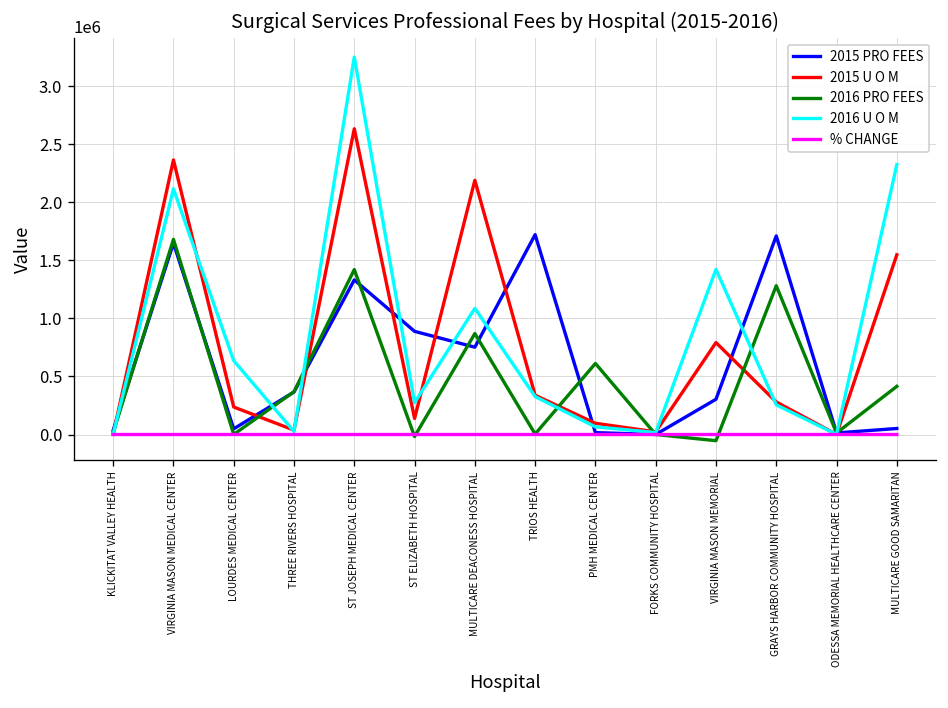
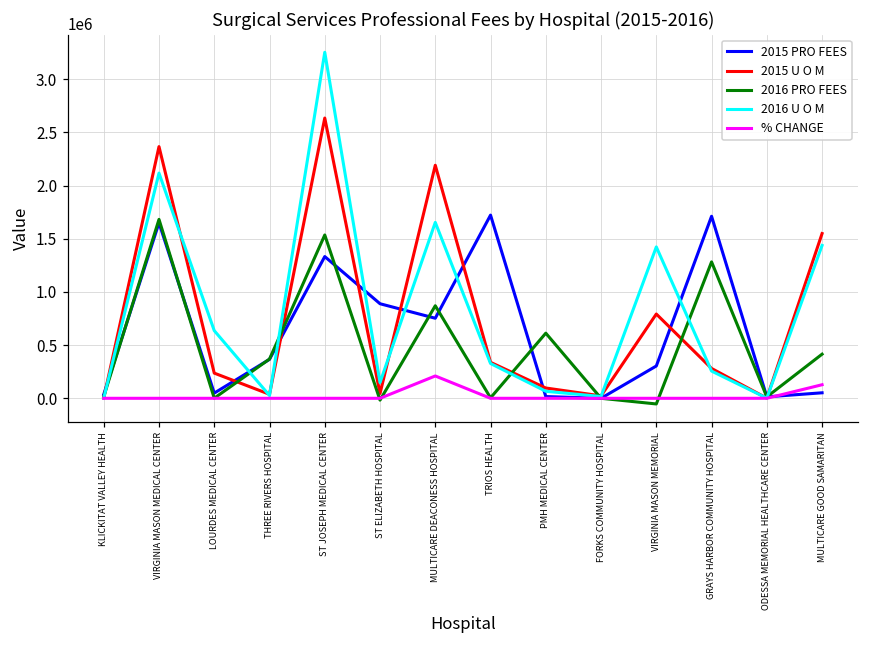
  {
    "2015 PRO FEES": {
      "VIRGINIA MASON MEDICAL CENTER": 1600000,
      "LOURDES MEDICAL CENTER": 0,
      "ST JOSEPH MEDICAL CENTER": 1300000,
      "ST ELIZABETH HOSPITAL": 900000,
      "MULTICARE DEACONESS HOSPITAL": 800000,
      "TRIOS HEALTH": 1700000,
      "VIRGINIA MASON MEMORIAL": 300000,
      "GRAYS HARBOR COMMUNITY HOSPITAL": 1700000,
      "MULTICARE GOOD SAMARITAN": 100000
    },
    "2015 U O M": {
      "VIRGINIA MASON MEDICAL CENTER": 2400000,
      "LOURDES MEDICAL CENTER": 200000,
      "ST JOSEPH MEDICAL CENTER": 2600000,
-     "ST ELIZABETH HOSPITAL": 100000,
+     "ST ELIZABETH HOSPITAL": 0,
      "MULTICARE DEACONESS HOSPITAL": 2200000,
      "PMH MEDICAL CENTER": 100000,
      "VIRGINIA MASON MEMORIAL": 800000,
      "MULTICARE GOOD SAMARITAN": 1500000
    },
    "2016 PRO FEES": {
      "VIRGINIA MASON MEDICAL CENTER": 1700000,
-     "ST JOSEPH MEDICAL CENTER": 1400000,
+     "ST JOSEPH MEDICAL CENTER": 1500000,
      "MULTICARE DEACONESS HOSPITAL": 900000,
      "PMH MEDICAL CENTER": 600000,
      "VIRGINIA MASON MEMORIAL": -100000,
      "GRAYS HARBOR COMMUNITY HOSPITAL": 1300000,
      "MULTICARE GOOD SAMARITAN": 400000
    },
    "2016 U O M": {
      "VIRGINIA MASON MEDICAL CENTER": 2100000,
      "LOURDES MEDICAL CENTER": 600000,
      "ST JOSEPH MEDICAL CENTER": 3300000,
-     "ST ELIZABETH HOSPITAL": 300000,
-     "MULTICARE DEACONESS HOSPITAL": 1100000,
+     "ST ELIZABETH HOSPITAL": 100000,
+     "MULTICARE DEACONESS HOSPITAL": 1700000,
      "PMH MEDICAL CENTER": 100000,
      "VIRGINIA MASON MEMORIAL": 1400000,
-     "MULTICARE GOOD SAMARITAN": 2300000
+     "MULTICARE GOOD SAMARITAN": 1400000
    },
    "% CHANGE": {
      "VIRGINIA MASON MEDICAL CENTER": 0,
      "ST JOSEPH MEDICAL CENTER": 0,
-     "MULTICARE DEACONESS HOSPITAL": 0,
+     "MULTICARE DEACONESS HOSPITAL": 200000,
      "VIRGINIA MASON MEMORIAL": 0,
      "GRAYS HARBOR COMMUNITY HOSPITAL": 0,
-     "MULTICARE GOOD SAMARITAN": 0
+     "MULTICARE GOOD SAMARITAN": 100000
    }
  }
